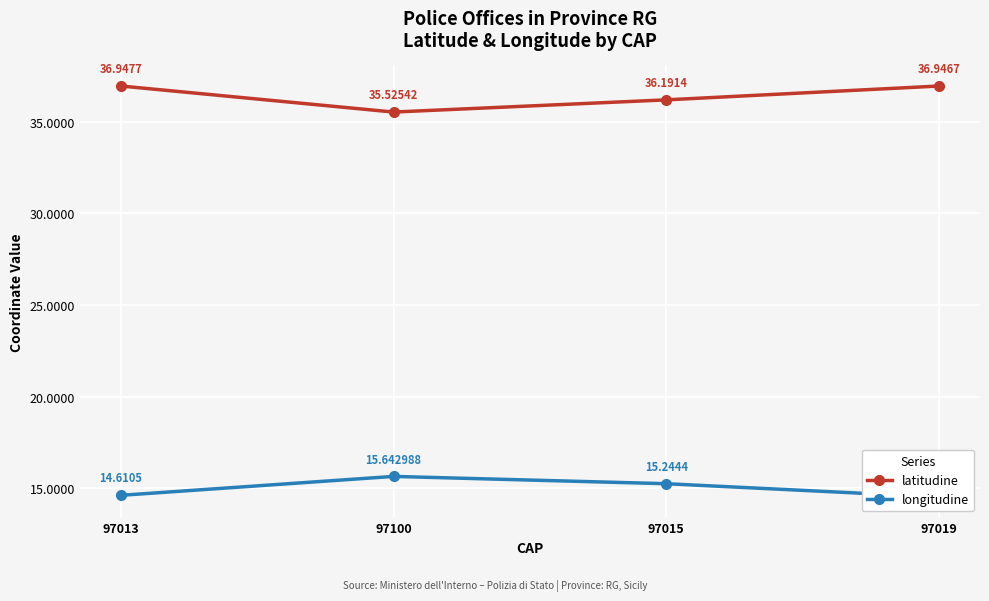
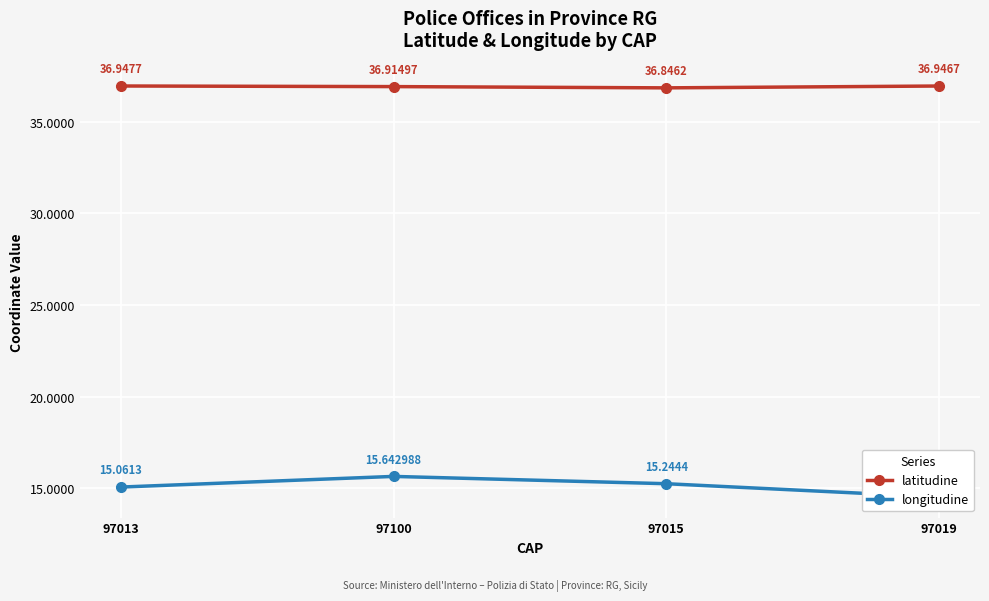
  {
    "latitudine": {
      "97013": 36.9477,
-     "97100": 35.52542,
-     "97015": 36.1914,
+     "97100": 36.91497,
+     "97015": 36.8462,
      "97019": 36.9467
    },
    "longitudine": {
-     "97013": 14.6105,
+     "97013": 15.0613,
      "97100": 15.642988,
      "97015": 15.2444
    }
  }
